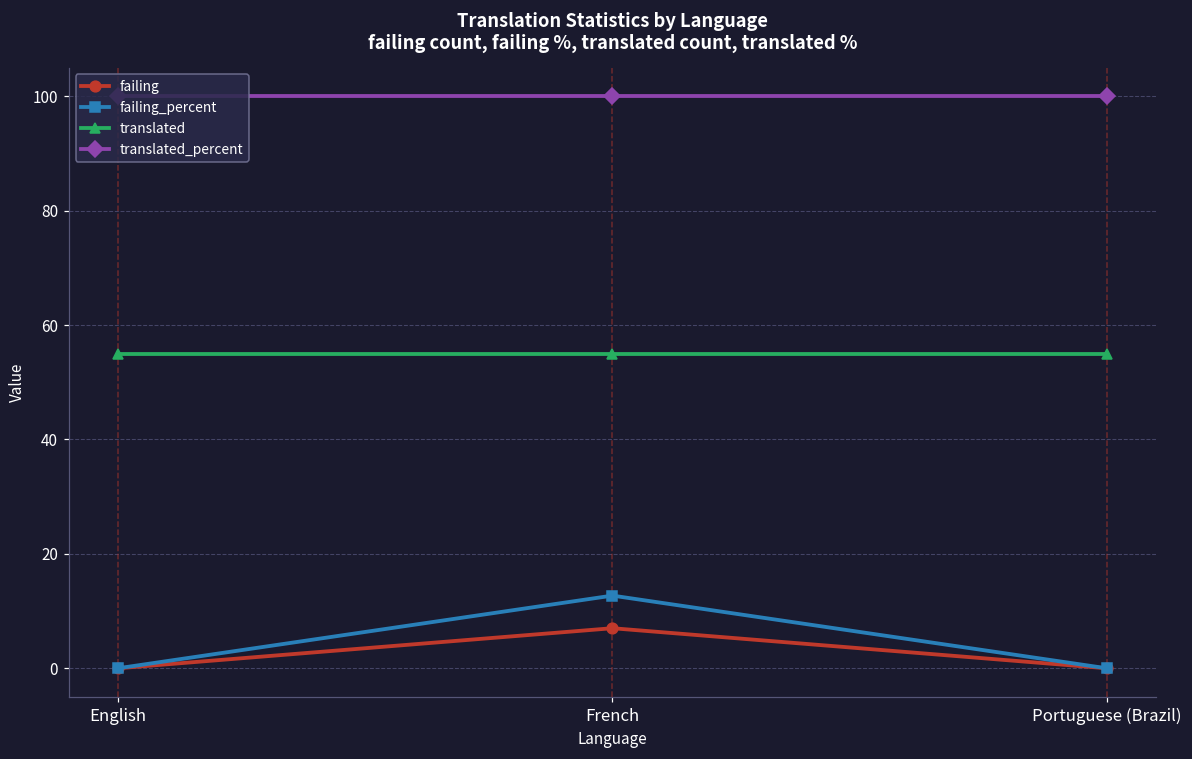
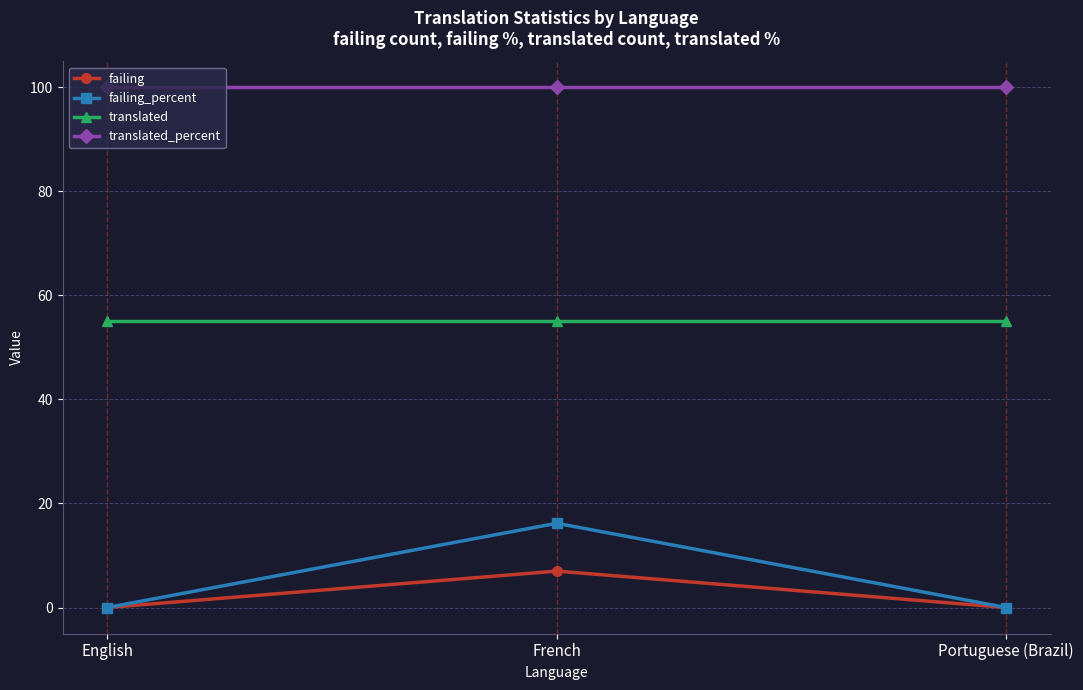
  {
    "failing": {
      "French": 7
    },
    "failing_percent": {
-     "French": 13
+     "French": 16
    },
    "translated": {
      "English": 55,
      "French": 55,
      "Portuguese (Brazil)": 55
    },
    "translated_percent": {
      "French": 100,
      "Portuguese (Brazil)": 100
    }
  }
